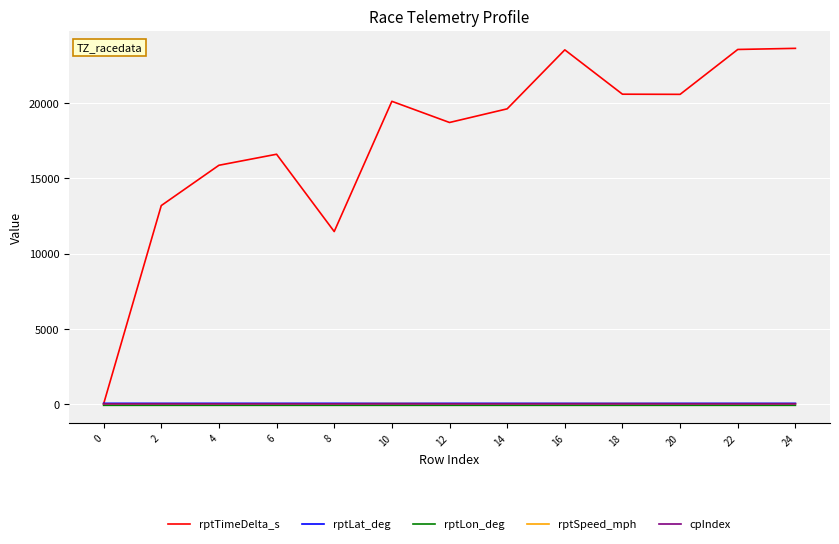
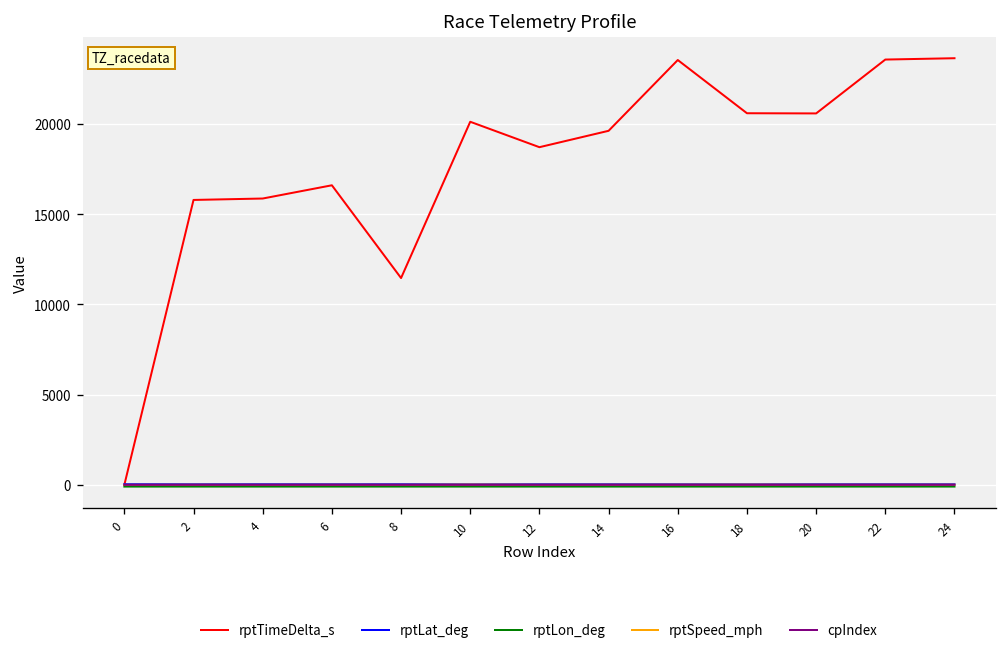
  {
    "rptTimeDelta_s": {
-     "2": 13200,
+     "2": 15800,
      "4": 15900,
      "6": 16600,
      "8": 11500,
      "10": 20100,
      "12": 18700,
      "14": 19600,
      "16": 23600,
      "18": 20600,
      "20": 20600,
      "22": 23600,
      "24": 23700
    }
  }
